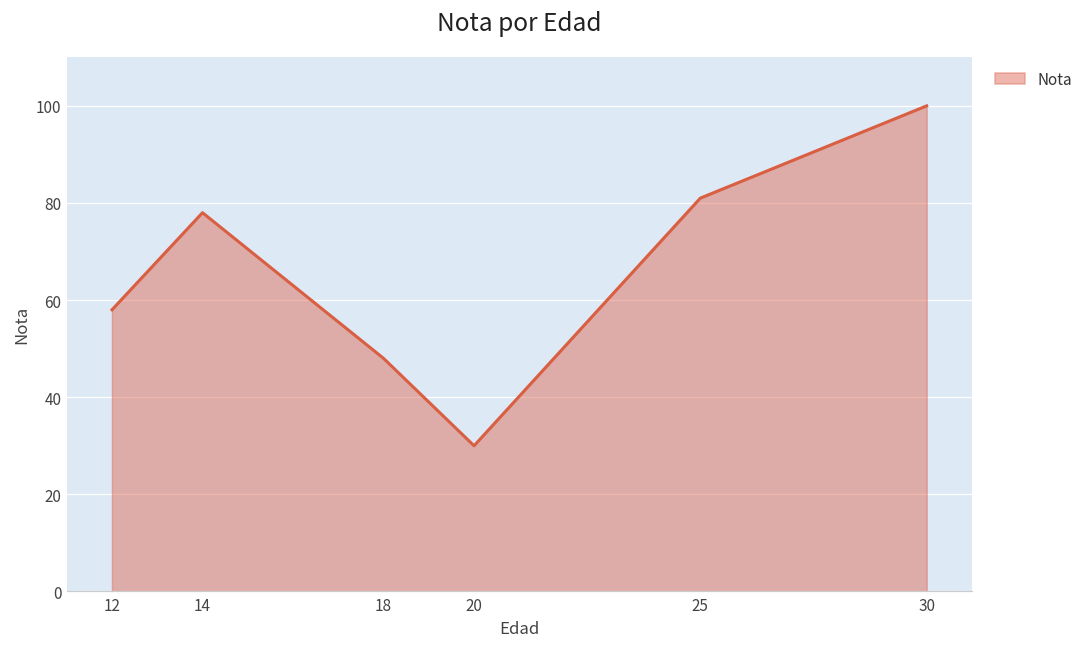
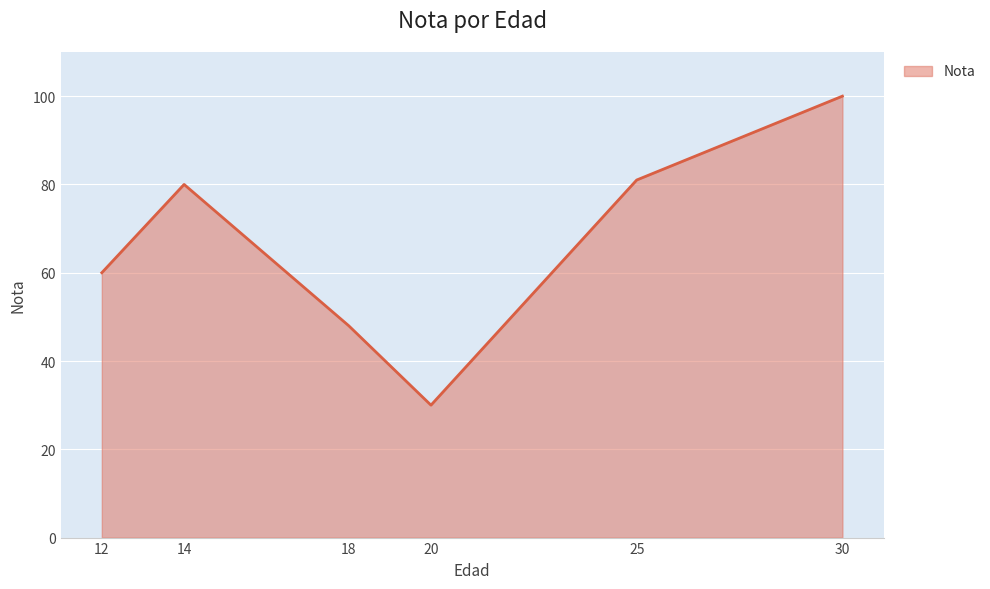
  {
-   "12": 58,
-   "14": 78,
+   "12": 60,
+   "14": 80,
    "18": 48,
    "20": 30,
    "25": 81,
    "30": 100
  }
